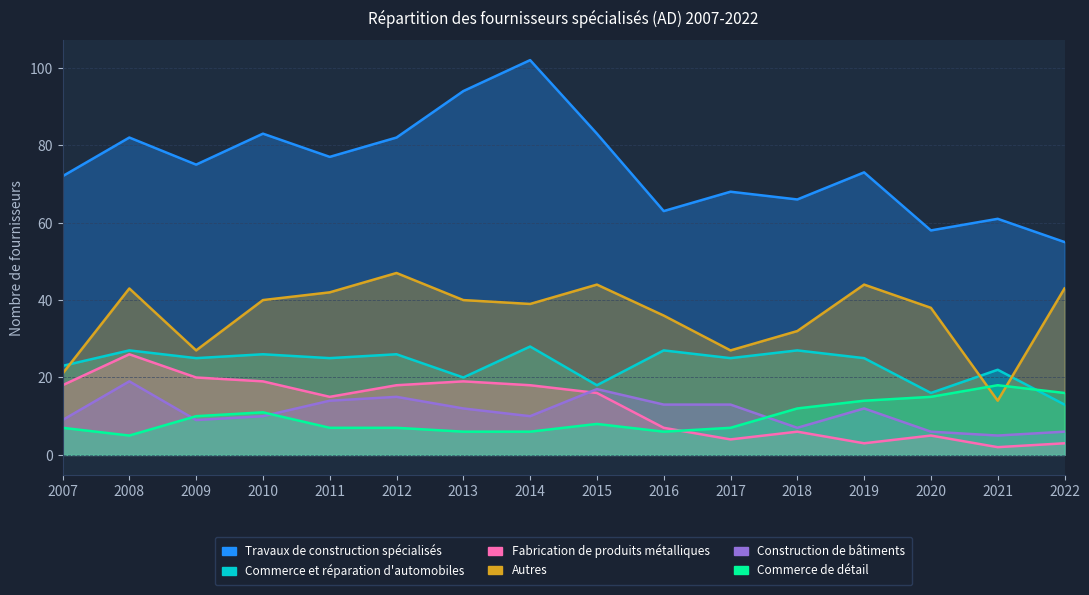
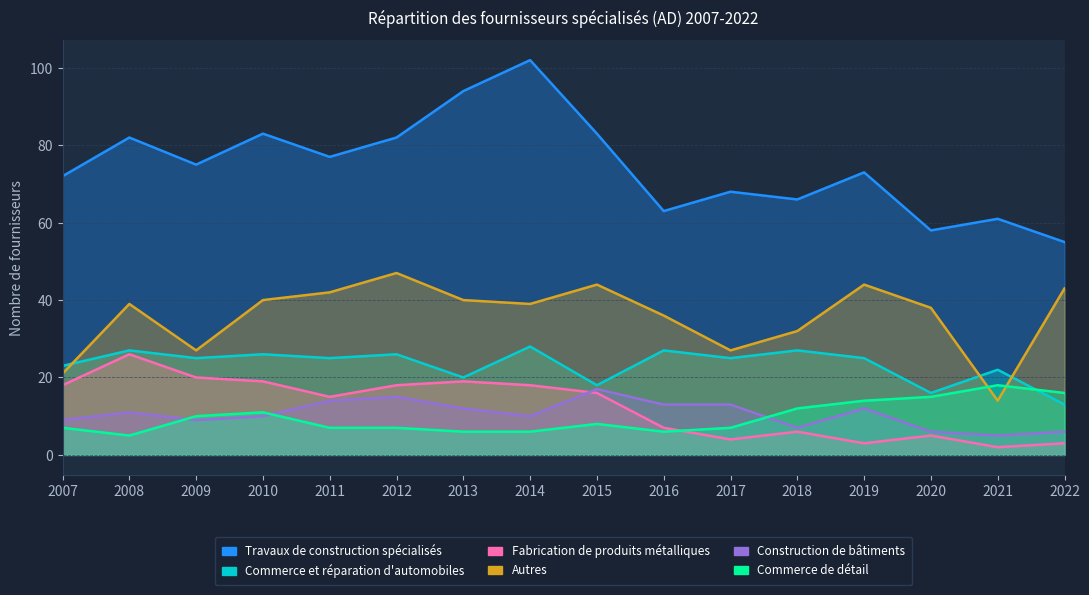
  {
    "Fabrication de produits métalliques": {
      "2007": 18,
      "2008": 26,
      "2009": 20,
      "2010": 19,
      "2011": 15,
      "2012": 18,
      "2013": 19,
      "2014": 18,
      "2015": 16,
      "2016": 7,
      "2017": 4,
      "2018": 6,
      "2019": 3,
      "2020": 5,
      "2021": 2,
      "2022": 3
    },
    "Autres": {
      "2007": 21,
-     "2008": 43,
+     "2008": 39,
      "2009": 27,
      "2010": 40,
      "2011": 42,
      "2012": 47,
      "2013": 40,
      "2014": 39,
      "2015": 44,
      "2016": 36,
      "2017": 27,
      "2018": 32,
      "2019": 44,
      "2020": 38,
      "2021": 14,
      "2022": 43
    },
    "Construction de bâtiments": {
      "2007": 9,
-     "2008": 19,
+     "2008": 11,
      "2009": 9,
      "2010": 10,
      "2011": 14,
      "2012": 15,
      "2013": 12,
      "2014": 10,
      "2015": 17,
      "2016": 13,
      "2017": 13,
      "2018": 7,
      "2019": 12,
      "2020": 6,
      "2021": 5,
      "2022": 6
    }
  }
